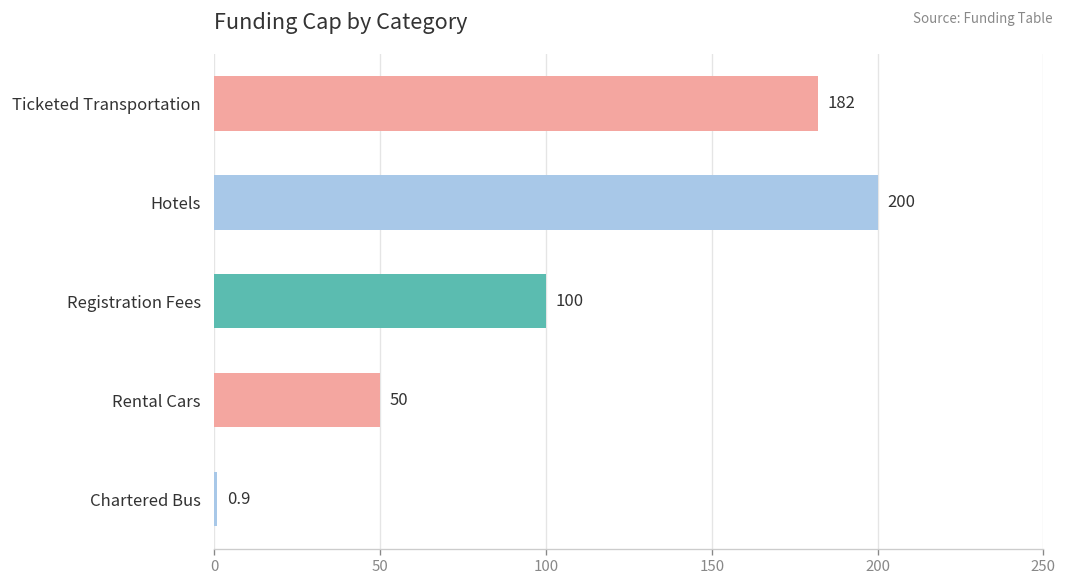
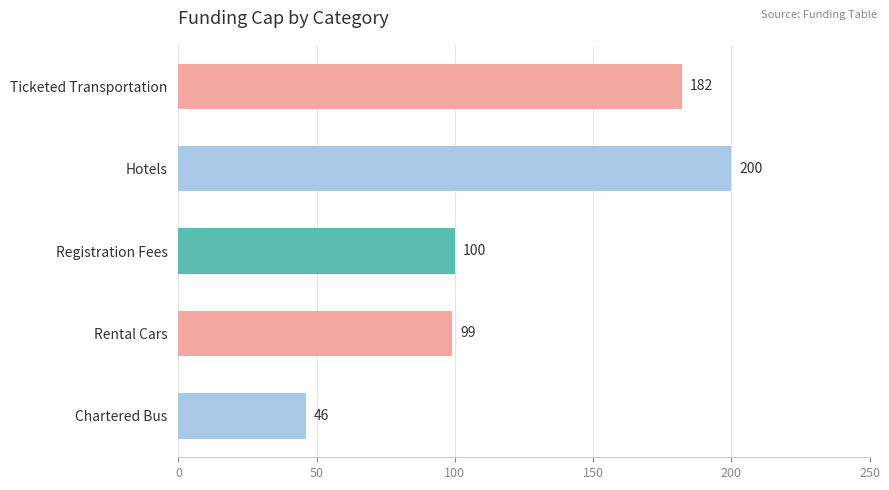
  {
    "Ticketed Transportation": 182,
    "Hotels": 200,
    "Registration Fees": 100,
-   "Rental Cars": 50,
-   "Chartered Bus": 0.9
+   "Rental Cars": 99,
+   "Chartered Bus": 46
  }
